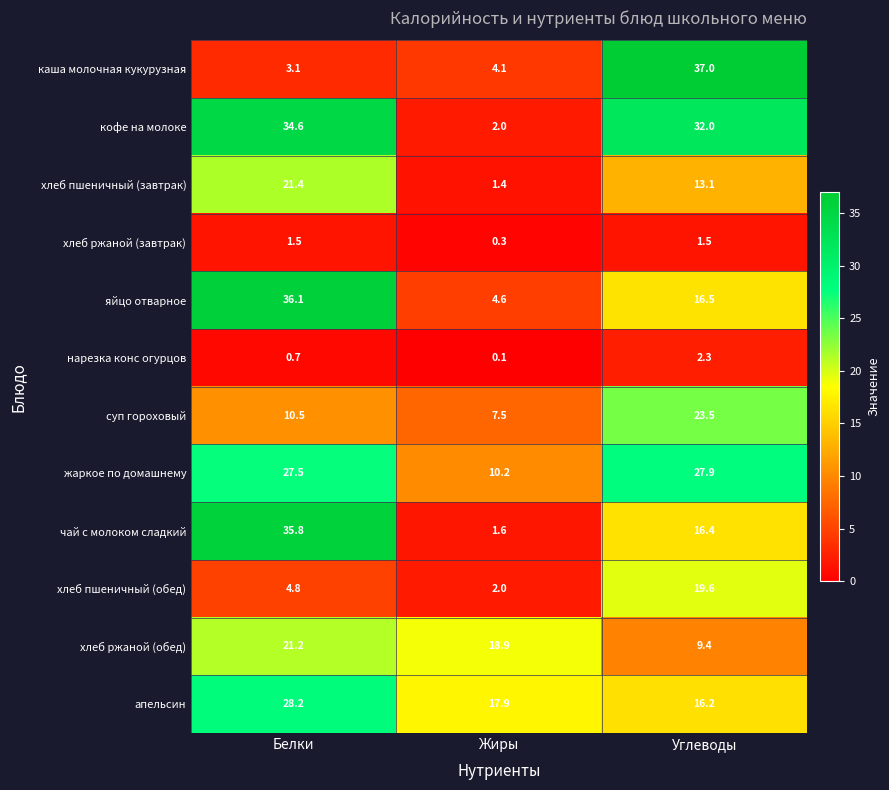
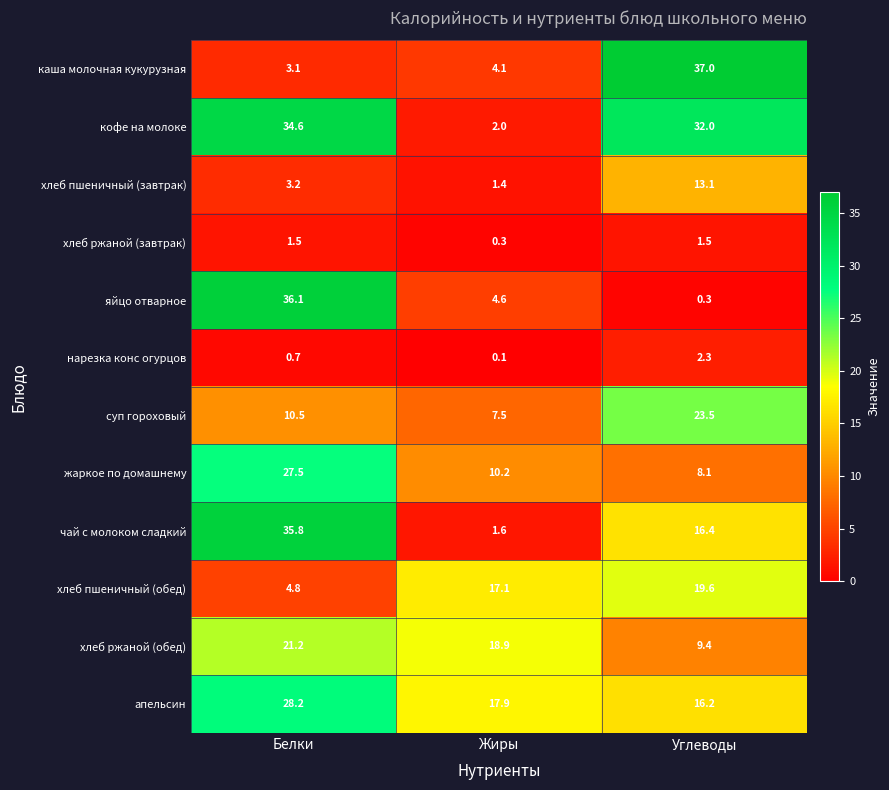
  {
    "каша молочная кукурузная": {
      "Белки": 3.1,
      "Жиры": 4.1,
      "Углеводы": 37.0
    },
    "кофе на молоке": {
      "Белки": 34.6,
      "Жиры": 2.0,
      "Углеводы": 32.0
    },
    "хлеб пшеничный (завтрак)": {
-     "Белки": 21.4,
+     "Белки": 3.2,
      "Жиры": 1.4,
      "Углеводы": 13.1
    },
    "хлеб ржаной (завтрак)": {
      "Белки": 1.5,
      "Жиры": 0.3,
      "Углеводы": 1.5
    },
    "яйцо отварное": {
      "Белки": 36.1,
      "Жиры": 4.6,
-     "Углеводы": 16.5
+     "Углеводы": 0.3
    },
    "нарезка конс огурцов": {
      "Белки": 0.7,
      "Жиры": 0.1,
      "Углеводы": 2.3
    },
    "суп гороховый": {
      "Белки": 10.5,
      "Жиры": 7.5,
      "Углеводы": 23.5
    },
    "жаркое по домашнему": {
      "Белки": 27.5,
      "Жиры": 10.2,
-     "Углеводы": 27.9
+     "Углеводы": 8.1
    },
    "чай с молоком сладкий": {
      "Белки": 35.8,
      "Жиры": 1.6,
      "Углеводы": 16.4
    },
    "хлеб пшеничный (обед)": {
      "Белки": 4.8,
-     "Жиры": 2.0,
+     "Жиры": 17.1,
      "Углеводы": 19.6
    },
    "хлеб ржаной (обед)": {
      "Белки": 21.2,
      "Жиры": 18.9,
      "Углеводы": 9.4
    },
    "апельсин": {
      "Белки": 28.2,
      "Жиры": 17.9,
      "Углеводы": 16.2
    }
  }
